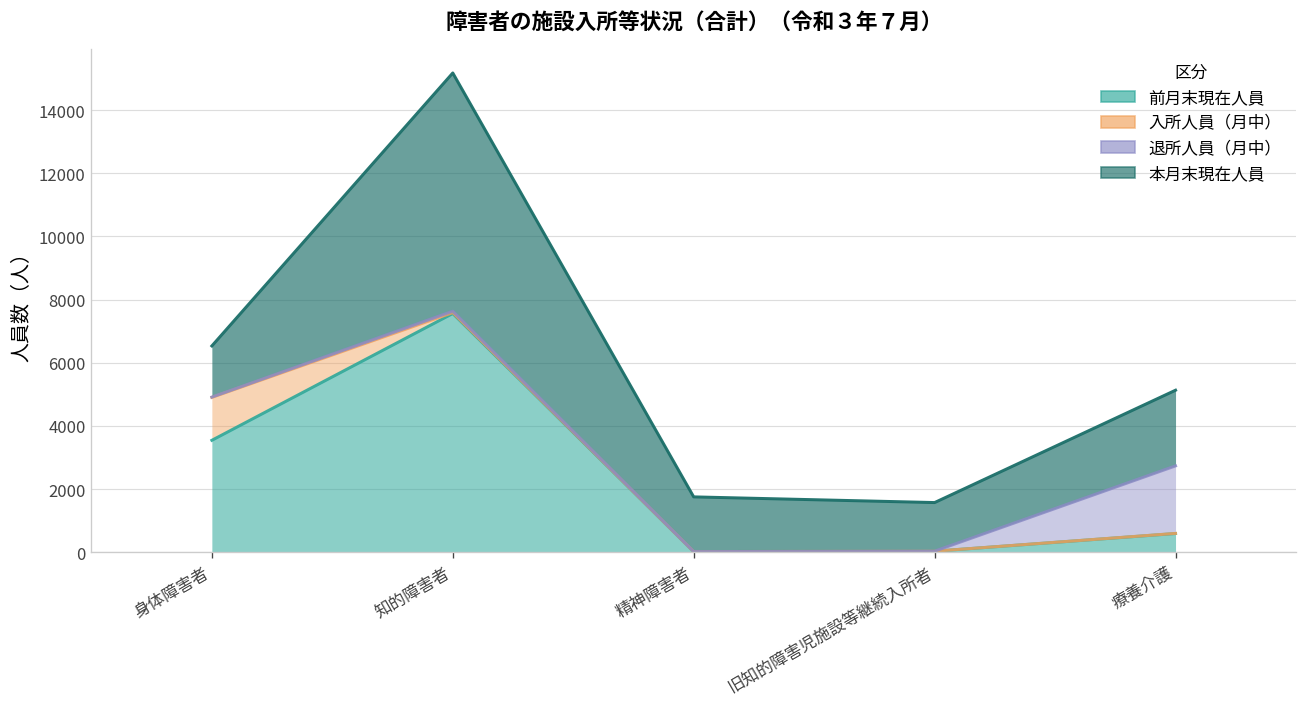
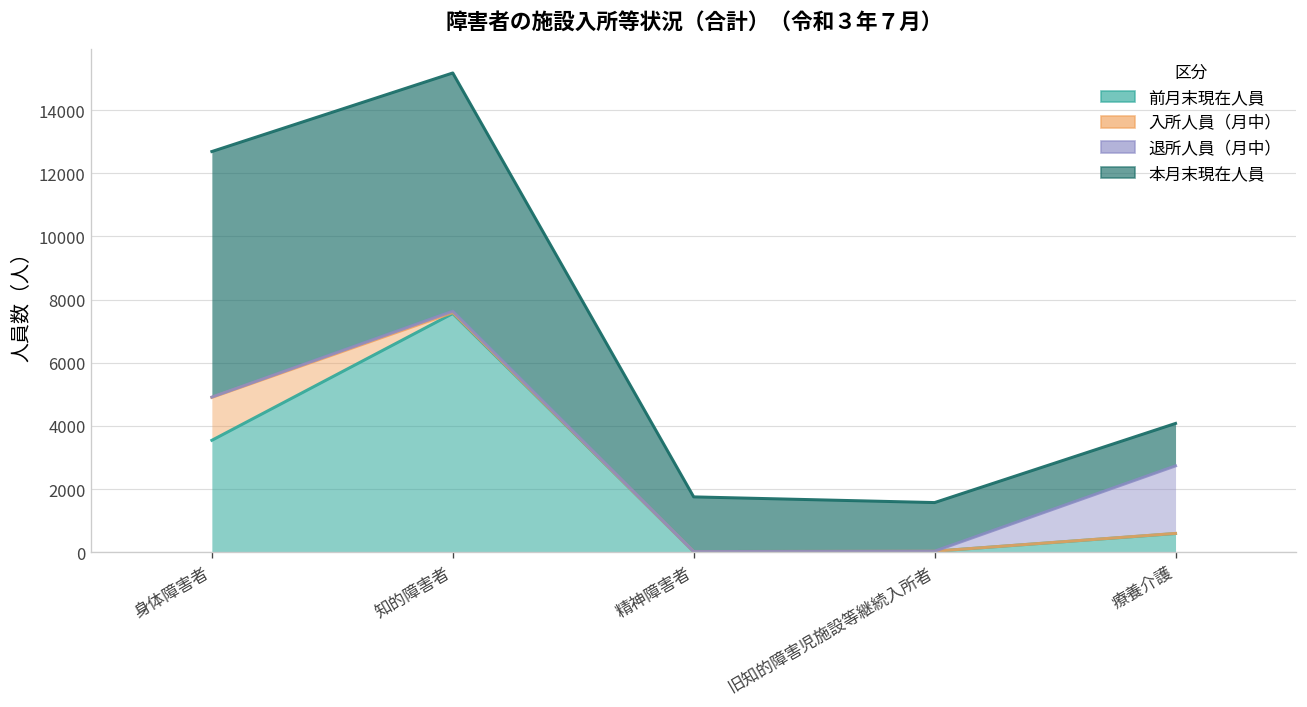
  {
    "前月末現在人員": {
      "身体障害者": 3500
    },
    "退所人員（月中）": {
      "療養介護": 2100
    },
    "本月末現在人員": {
-     "身体障害者": 1600,
+     "身体障害者": 7800,
      "知的障害者": 7500,
      "精神障害者": 1700,
      "旧知的障害児施設等継続入所者": 1500,
-     "療養介護": 2400
+     "療養介護": 1300
    }
  }
